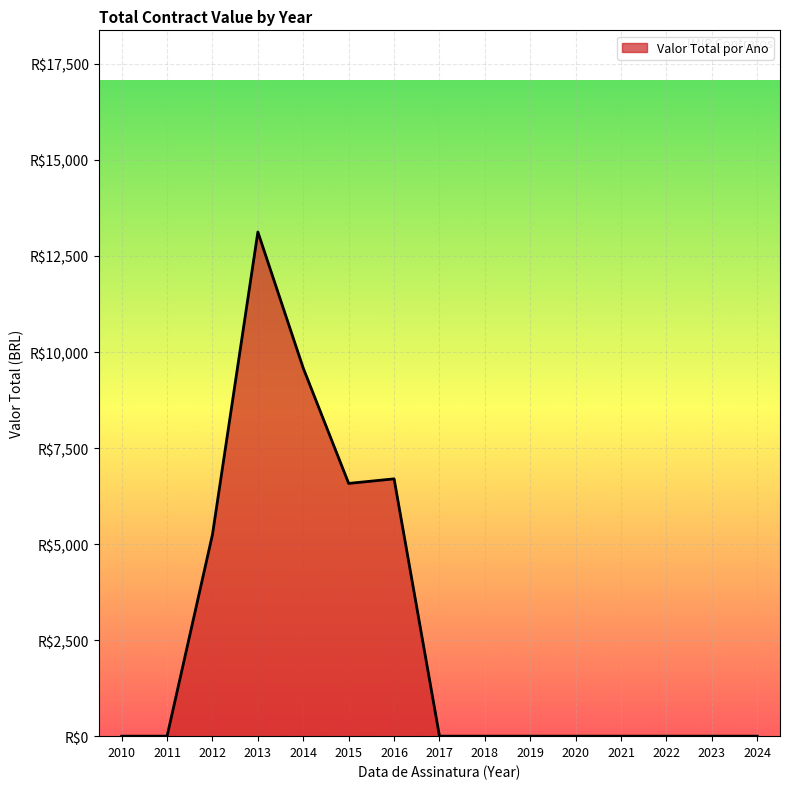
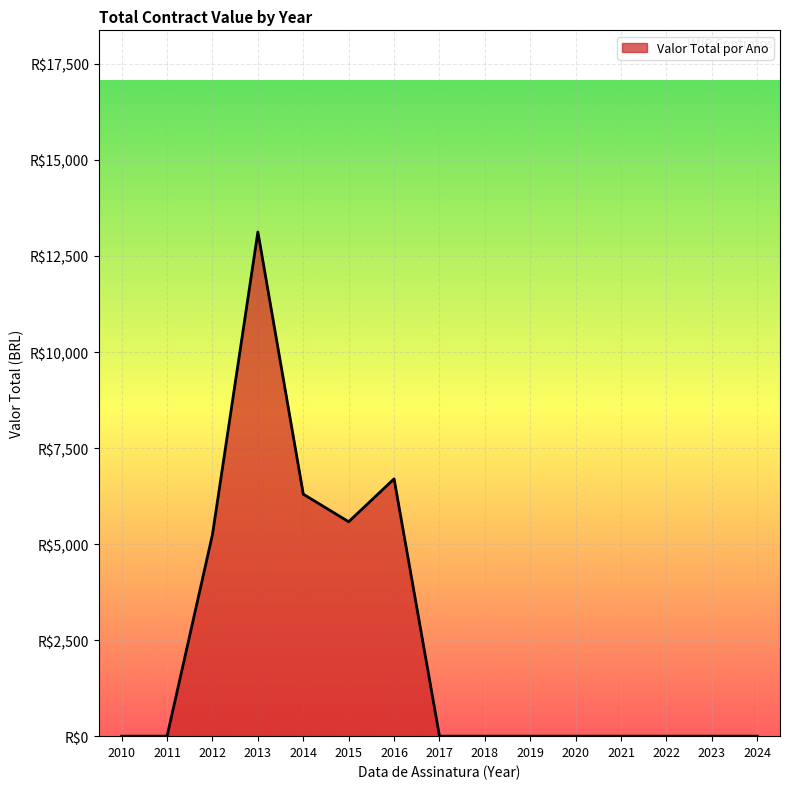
  {
    "2010": "R$0",
    "2011": "R$0",
    "2012": "R$5,300",
    "2013": "R$13,100",
-   "2014": "R$9,600",
-   "2015": "R$6,600",
+   "2014": "R$6,300",
+   "2015": "R$5,600",
    "2016": "R$6,700",
    "2017": "R$0",
    "2018": "R$0",
    "2019": "R$0",
    "2020": "R$0",
    "2021": "R$0",
    "2022": "R$0",
    "2023": "R$0",
    "2024": "R$0"
  }
